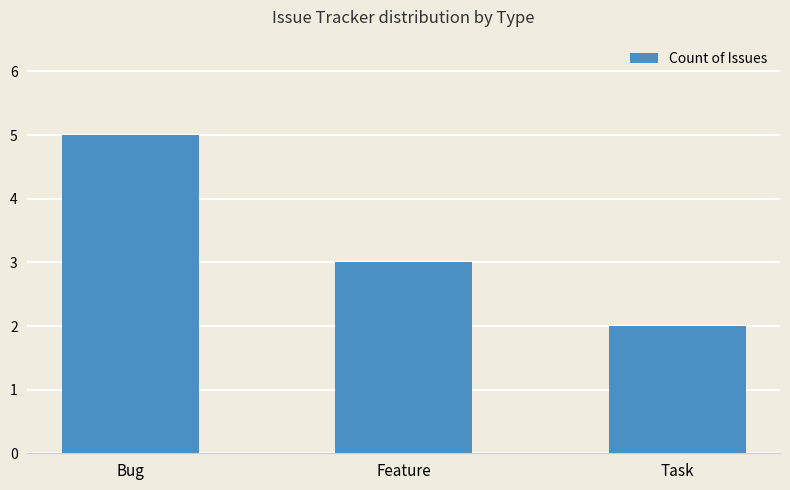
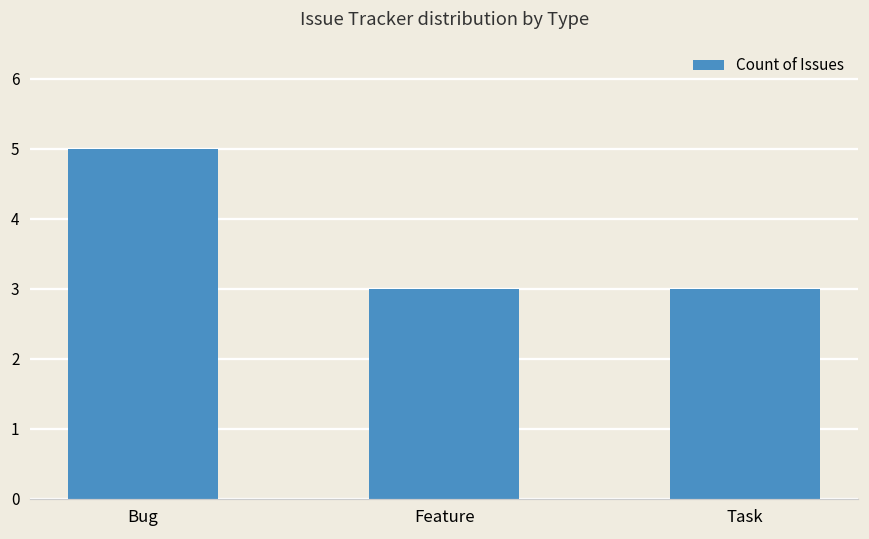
  {
    "Bug": 5,
    "Feature": 3,
-   "Task": 2
+   "Task": 3
  }
